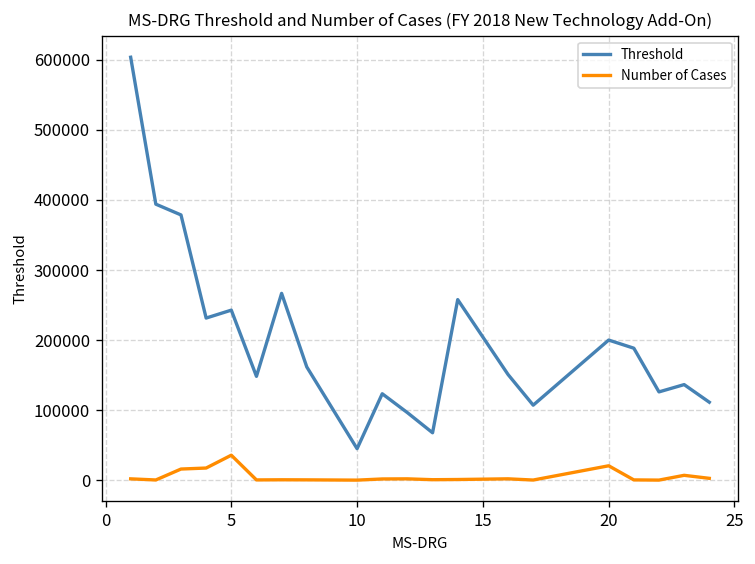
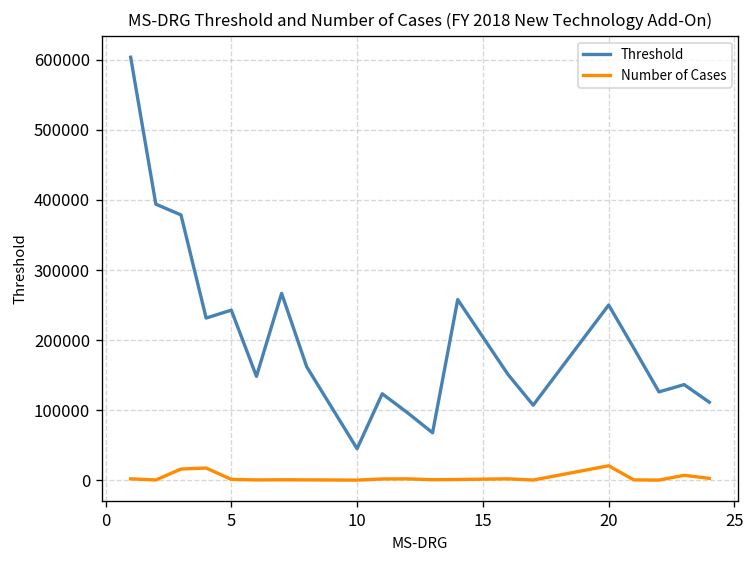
  {
    "Threshold": {
      "5": 240000,
      "10": 40000,
-     "20": 200000
+     "20": 250000
    },
    "Number of Cases": {
-     "5": 40000,
+     "5": 0,
      "10": 0,
      "20": 20000
    }
  }
